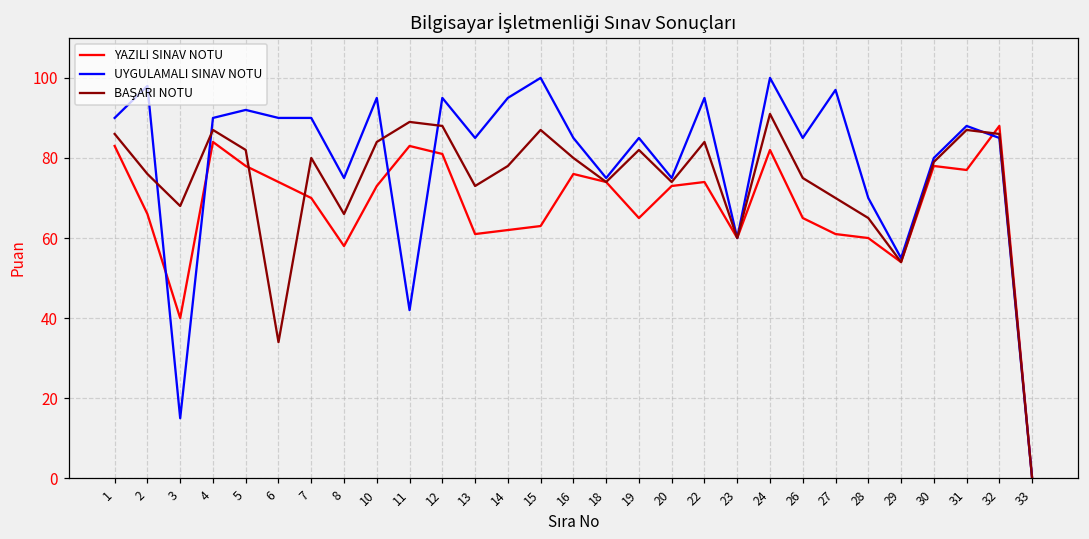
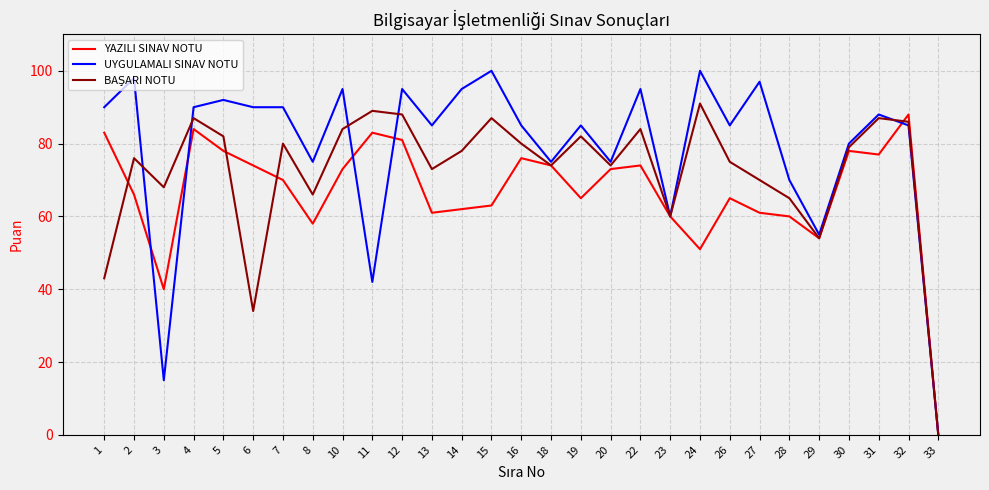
  {
    "YAZILI SINAV NOTU": {
      "1": 83,
      "2": 66,
      "3": 40,
      "4": 84,
      "5": 78,
      "6": 74,
      "7": 70,
      "8": 58,
      "10": 73,
      "11": 83,
      "12": 81,
      "13": 61,
      "14": 62,
      "15": 63,
      "16": 76,
      "19": 65,
      "20": 73,
      "22": 74,
-     "24": 82,
+     "24": 51,
      "26": 65,
      "27": 61,
      "28": 60,
      "30": 78,
      "31": 77,
      "32": 88
    },
    "UYGULAMALI SINAV NOTU": {
      "1": 90,
      "3": 15,
      "4": 90,
      "5": 92,
      "6": 90,
      "7": 90,
      "8": 75,
      "10": 95,
      "11": 42,
      "12": 95,
      "13": 85,
      "14": 95,
      "15": 100,
      "16": 85,
      "18": 75,
      "19": 85,
      "20": 75,
      "22": 95,
      "24": 100,
      "26": 85,
      "27": 97,
      "28": 70,
      "29": 55,
      "30": 80,
      "31": 88,
      "32": 85
    },
    "BAŞARI NOTU": {
-     "1": 86,
+     "1": 43,
      "2": 76,
      "3": 68,
      "4": 87,
      "5": 82,
      "6": 34,
      "7": 80,
      "8": 66,
      "10": 84,
      "11": 89,
      "12": 88,
      "13": 73,
      "14": 78,
      "15": 87,
      "16": 80,
      "19": 82,
      "20": 74,
      "22": 84,
      "24": 91,
      "26": 75,
      "27": 70,
      "28": 65,
      "30": 79,
      "31": 87,
      "32": 86
    }
  }
